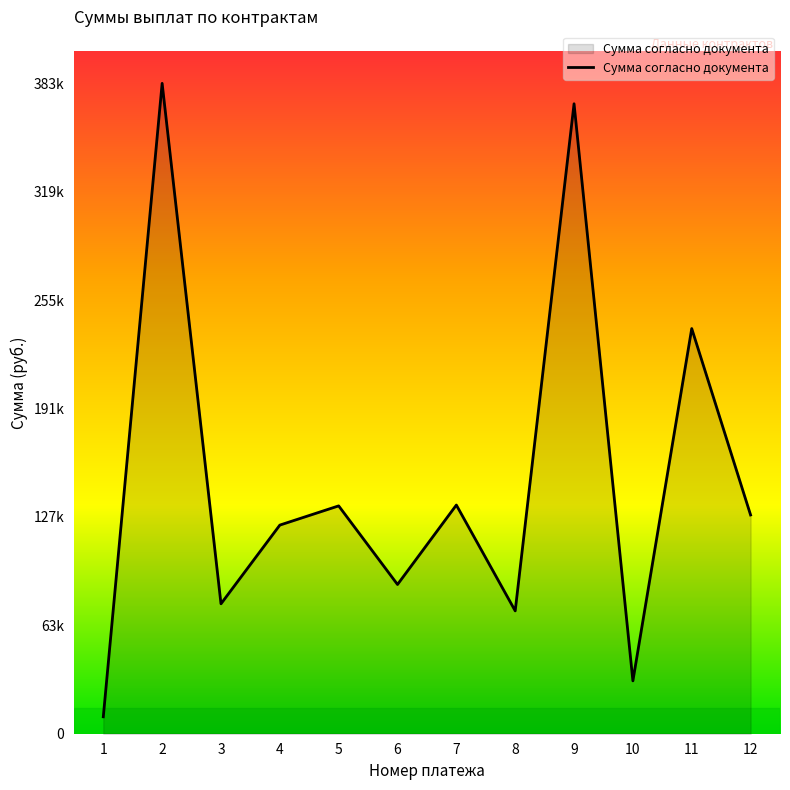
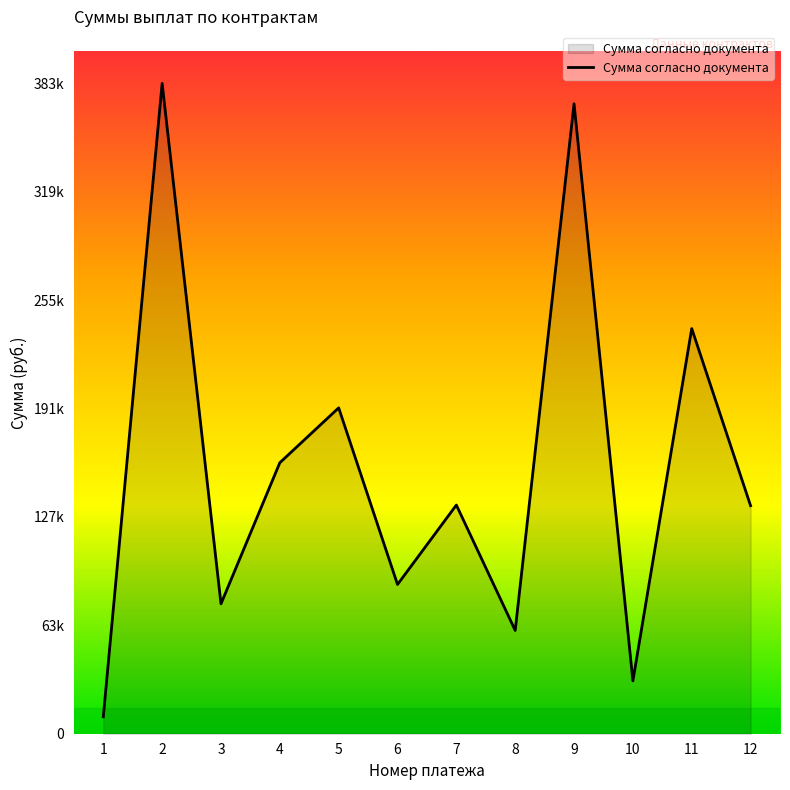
  {
    "2": 384000,
    "3": 77000,
-   "4": 123000,
-   "5": 135000,
+   "4": 160000,
+   "5": 192000,
    "6": 88000,
    "7": 135000,
-   "8": 73000,
+   "8": 61000,
    "9": 372000,
    "10": 31000,
    "11": 239000,
-   "12": 129000
+   "12": 135000
  }
